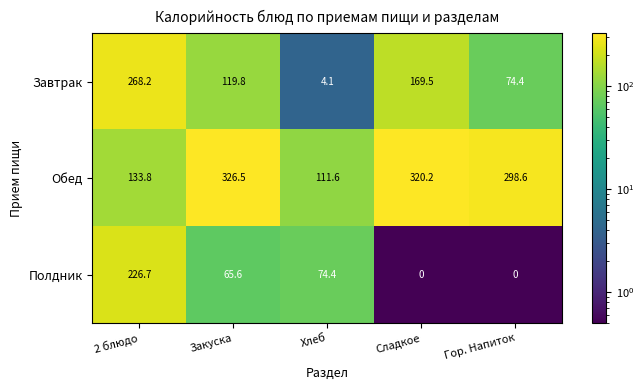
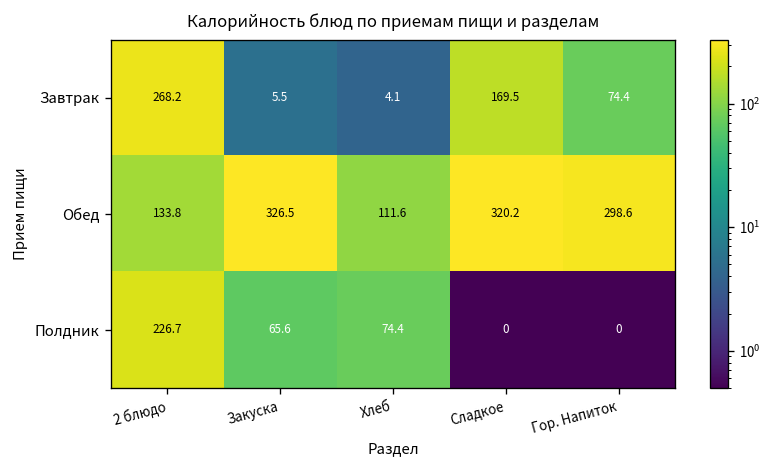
  {
    "Завтрак": {
      "2 блюдо": 268.2,
-     "Закуска": 119.8,
+     "Закуска": 5.5,
      "Хлеб": 4.1,
      "Сладкое": 169.5,
      "Гор. Напиток": 74.4
    },
    "Обед": {
      "2 блюдо": 133.8,
      "Закуска": 326.5,
      "Хлеб": 111.6,
      "Сладкое": 320.2,
      "Гор. Напиток": 298.6
    },
    "Полдник": {
      "2 блюдо": 226.7,
      "Закуска": 65.6,
      "Хлеб": 74.4,
      "Сладкое": 0,
      "Гор. Напиток": 0
    }
  }
